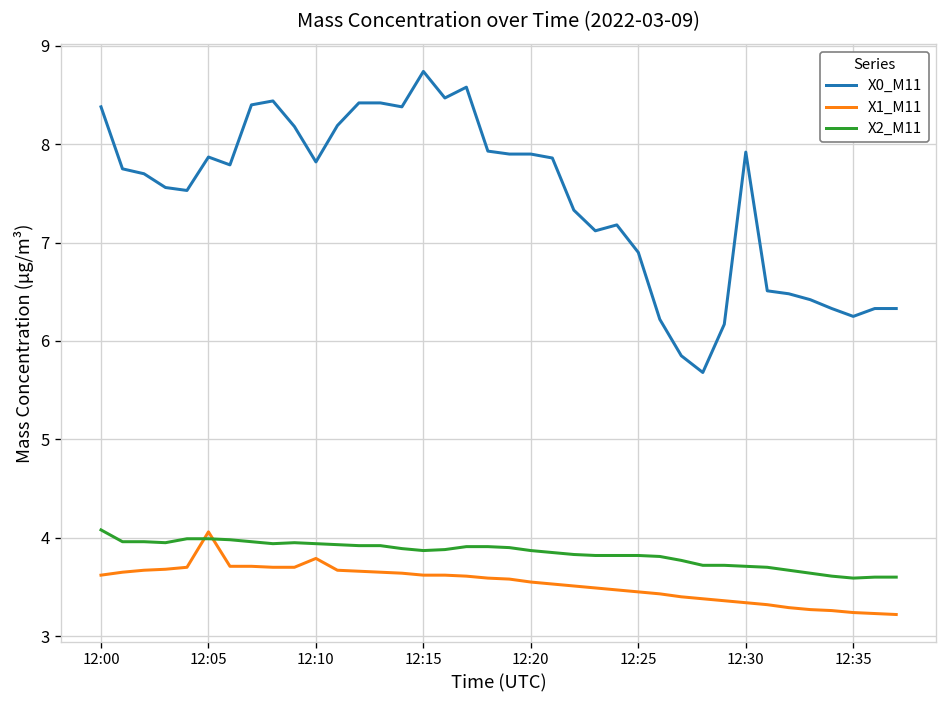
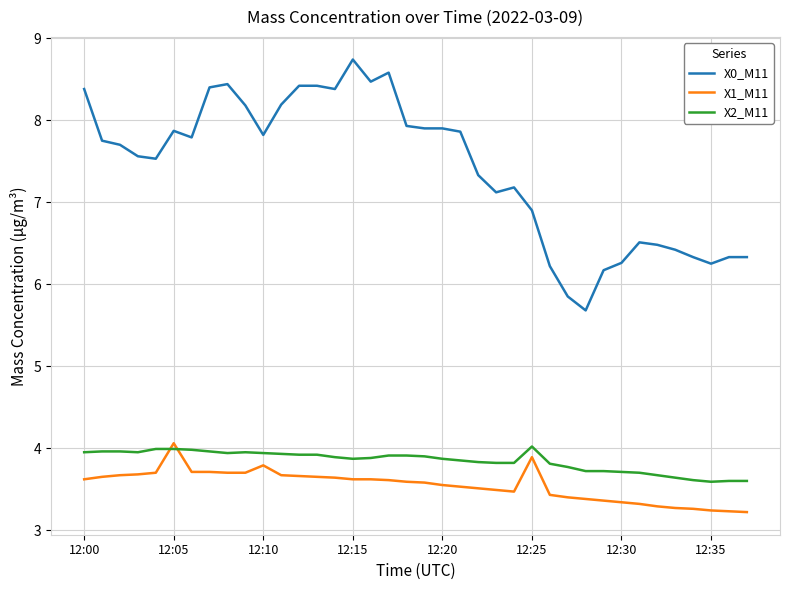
  {
    "X0_M11": {
      "12:00": 8.4,
      "12:05": 7.9,
      "12:10": 7.8,
      "12:15": 8.7,
      "12:20": 7.9,
      "12:25": 6.9,
-     "12:30": 7.9,
+     "12:30": 6.3,
      "12:35": 6.3
    },
    "X1_M11": {
      "12:00": 3.6,
      "12:05": 4.1,
      "12:10": 3.8,
      "12:15": 3.6,
      "12:20": 3.6,
-     "12:25": 3.5,
+     "12:25": 3.9,
      "12:30": 3.3,
      "12:35": 3.2
    },
    "X2_M11": {
-     "12:00": 4.1,
+     "12:00": 4.0,
      "12:05": 4.0,
      "12:10": 3.9,
      "12:15": 3.9,
      "12:20": 3.9,
-     "12:25": 3.8,
+     "12:25": 4.0,
      "12:30": 3.7,
      "12:35": 3.6
    }
  }
